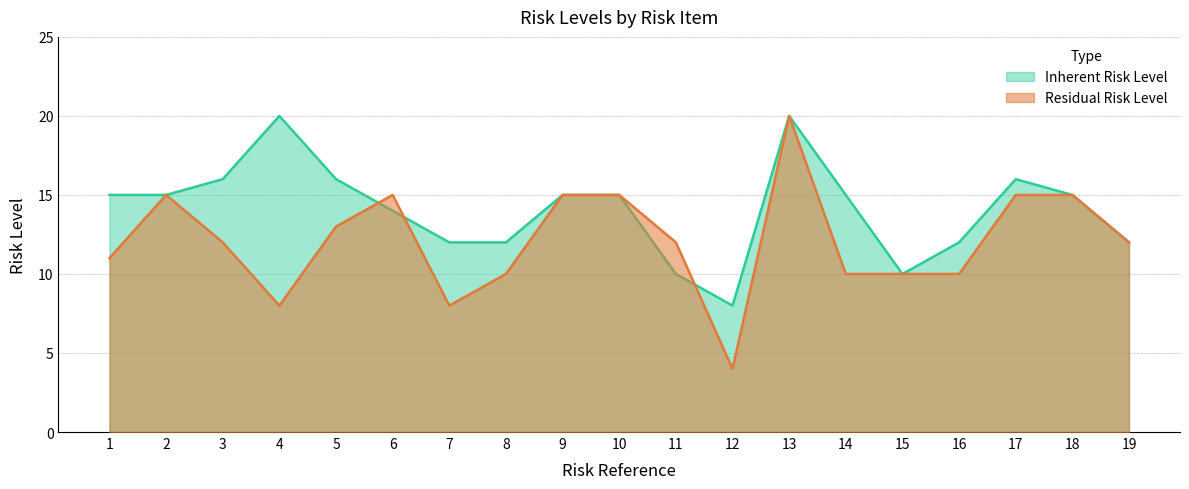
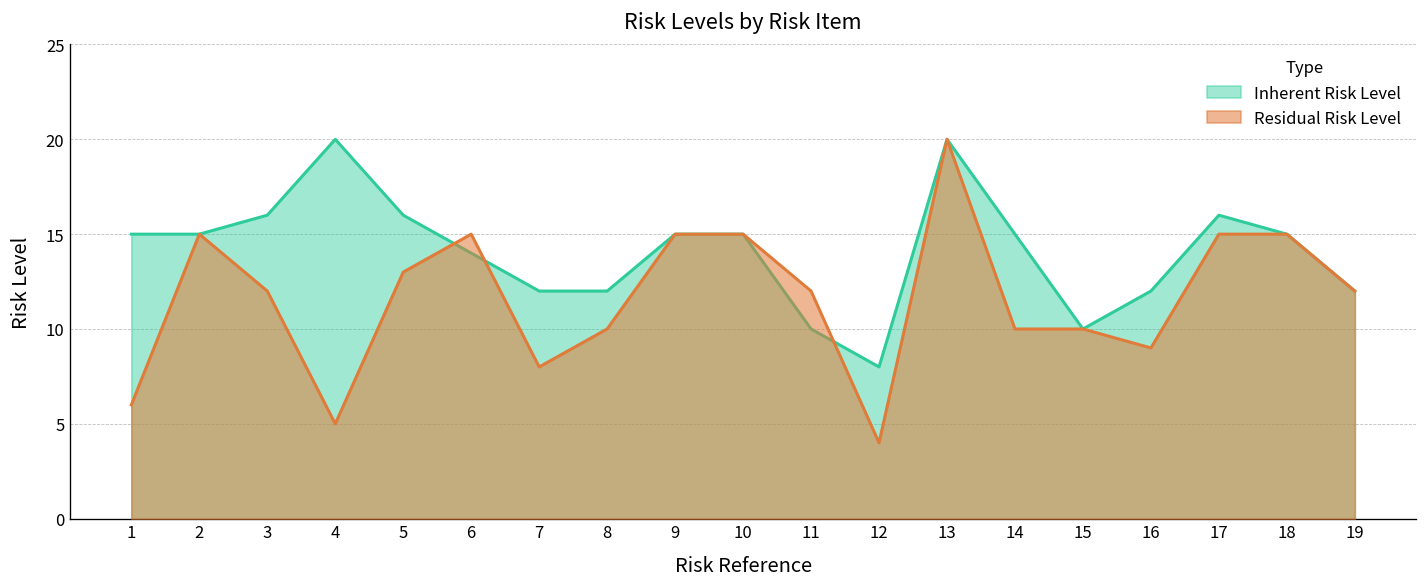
  {
    "Inherent Risk Level": {
      "1": 15,
      "3": 16,
      "4": 20,
      "5": 16,
      "6": 14,
      "7": 12,
      "8": 12,
      "11": 10,
      "12": 8,
      "14": 15,
      "16": 12,
      "17": 16
    },
    "Residual Risk Level": {
-     "1": 11,
+     "1": 6,
      "3": 12,
-     "4": 8,
+     "4": 5,
      "5": 13,
      "6": 15,
      "7": 8,
      "8": 10,
      "11": 12,
      "12": 4,
      "14": 10,
-     "16": 10,
+     "16": 9,
      "17": 15
    }
  }
